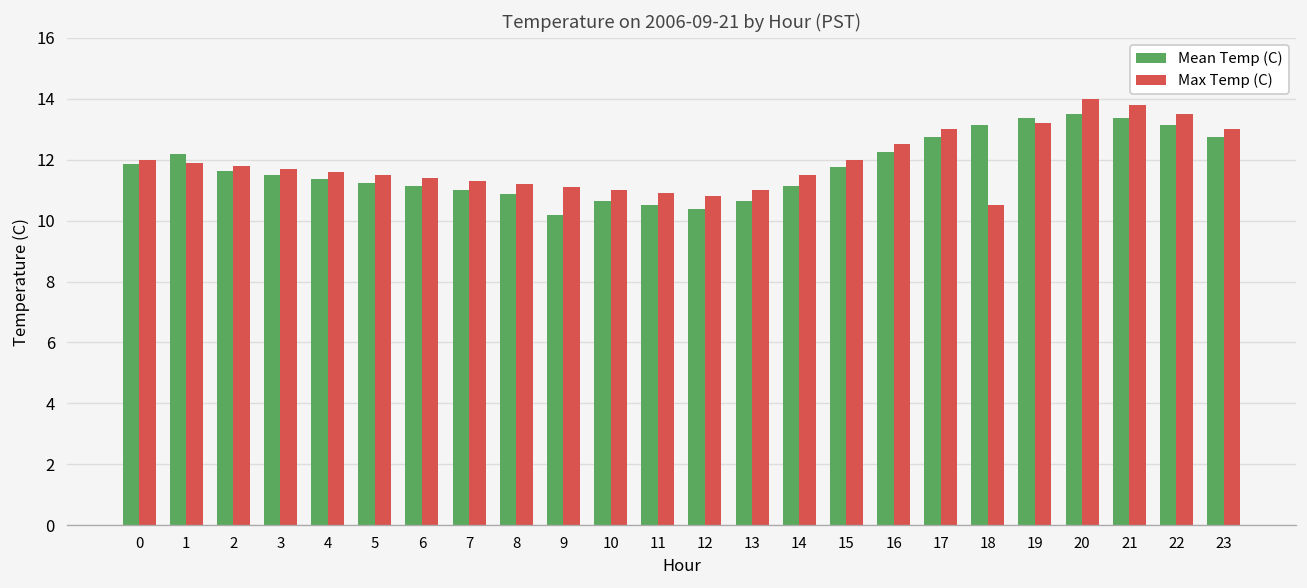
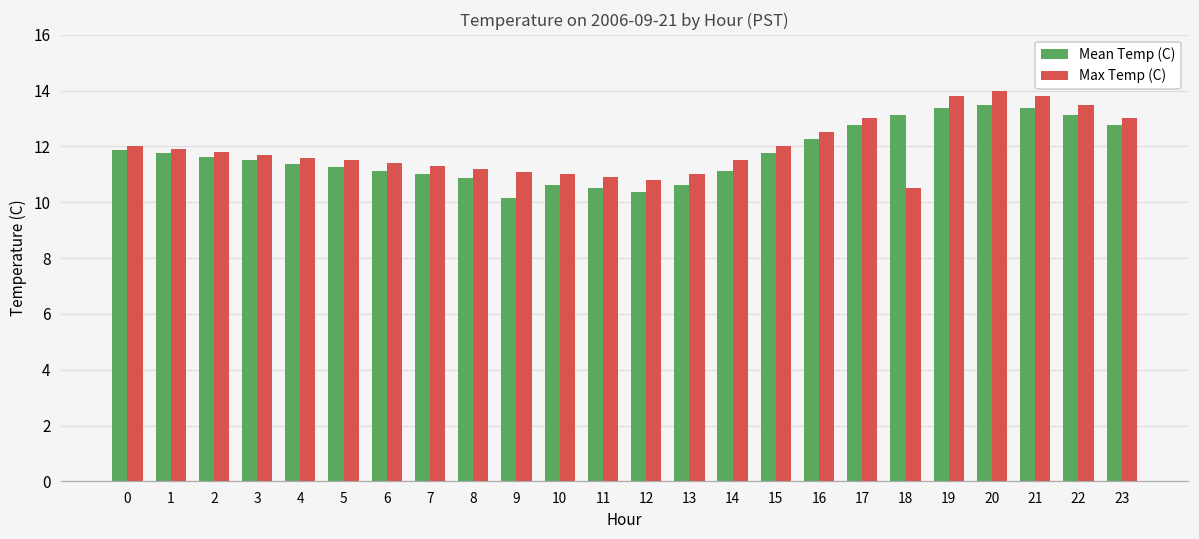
  {
    "Mean Temp (C)": {
      "0": 11.9,
-     "1": 12.2,
+     "1": 11.8,
      "2": 11.6,
      "3": 11.5,
      "4": 11.4,
      "5": 11.3,
      "6": 11.1,
      "7": 11.0,
      "8": 10.9,
      "9": 10.2,
      "10": 10.6,
      "11": 10.5,
      "12": 10.4,
      "13": 10.6,
      "14": 11.1,
      "15": 11.8,
      "16": 12.3,
      "17": 12.8,
      "18": 13.1,
      "19": 13.4,
      "20": 13.5,
      "21": 13.4,
      "22": 13.1,
      "23": 12.8
    },
    "Max Temp (C)": {
      "0": 12.0,
      "1": 11.9,
      "2": 11.8,
      "3": 11.7,
      "4": 11.6,
      "5": 11.5,
      "6": 11.4,
      "7": 11.3,
      "8": 11.2,
      "9": 11.1,
      "10": 11.0,
      "11": 10.9,
      "12": 10.8,
      "13": 11.0,
      "14": 11.5,
      "15": 12.0,
      "16": 12.5,
      "17": 13.0,
      "18": 10.5,
-     "19": 13.2,
+     "19": 13.8,
      "20": 14.0,
      "21": 13.8,
      "22": 13.5,
      "23": 13.0
    }
  }
